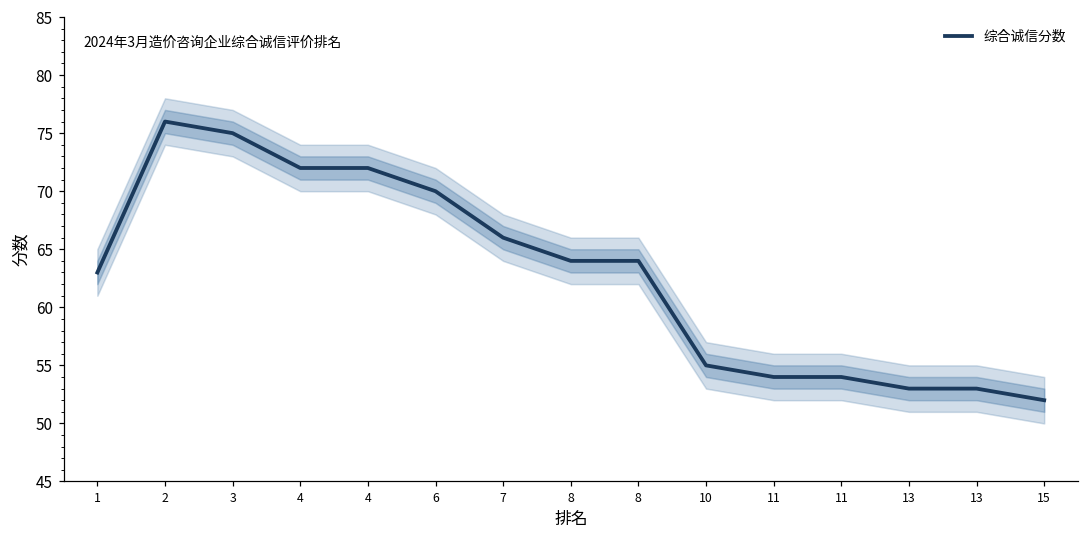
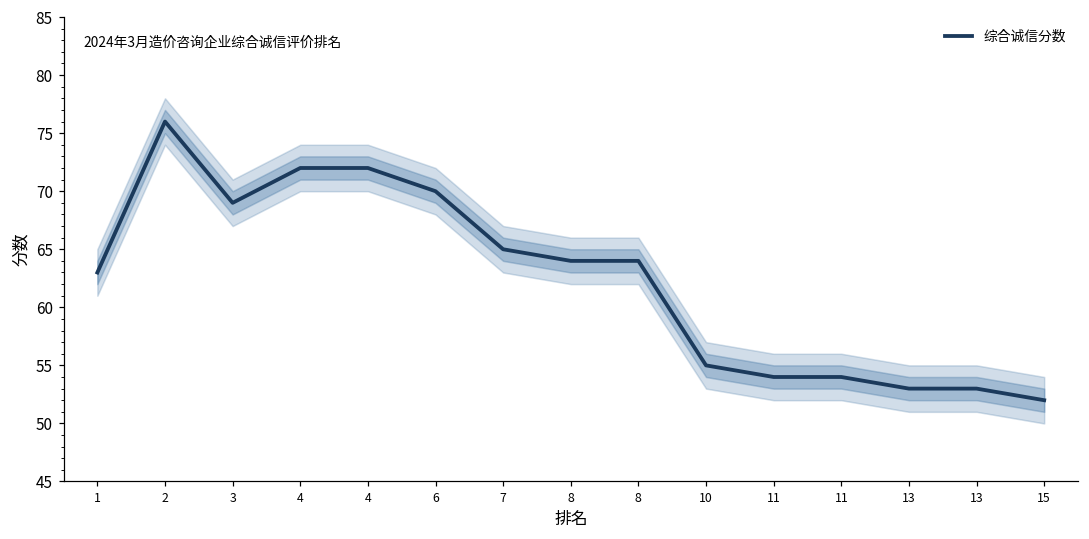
  {
    "综合诚信分数": {
      "1": 63,
      "2": 76,
-     "3": 75,
+     "3": 69,
      "6": 70,
-     "7": 66,
+     "7": 65,
      "10": 55,
      "15": 52
    }
  }
